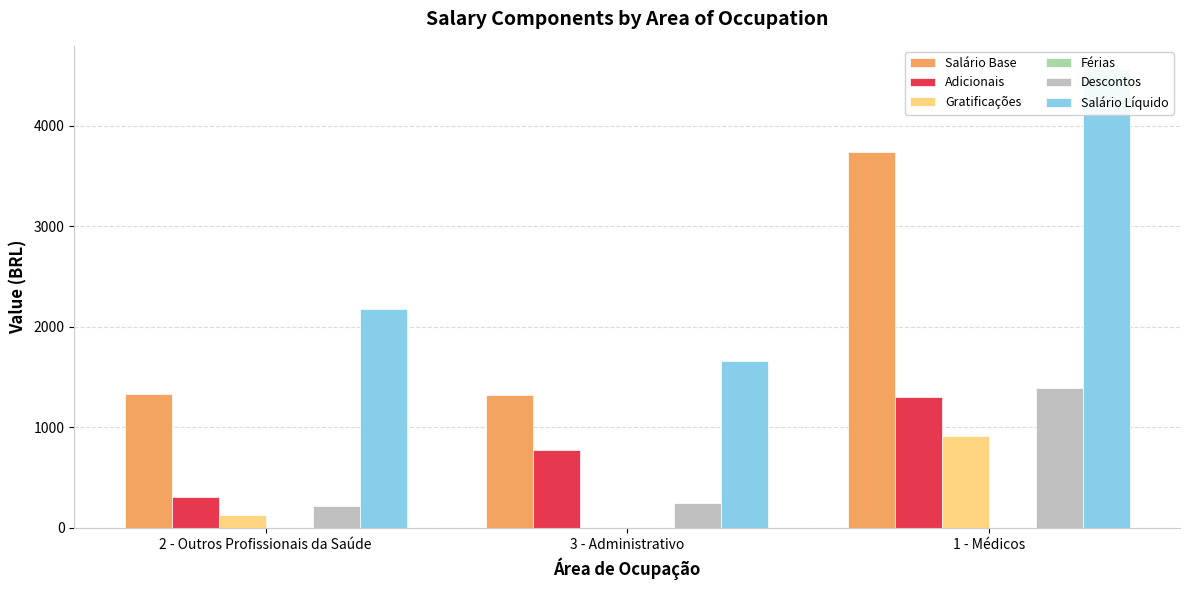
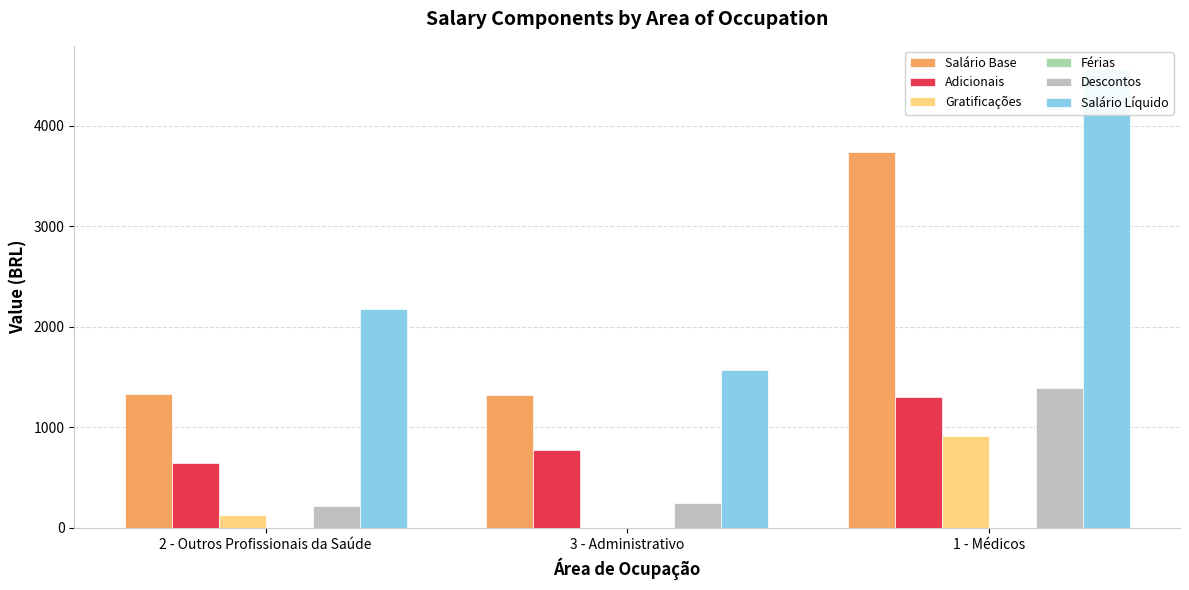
  {
    "Adicionais": {
-     "2 - Outros Profissionais da Saúde": 300,
+     "2 - Outros Profissionais da Saúde": 650,
      "3 - Administrativo": 780,
      "1 - Médicos": 1300
    },
    "Salário Líquido": {
      "2 - Outros Profissionais da Saúde": 2180,
-     "3 - Administrativo": 1660
+     "3 - Administrativo": 1570
    }
  }
